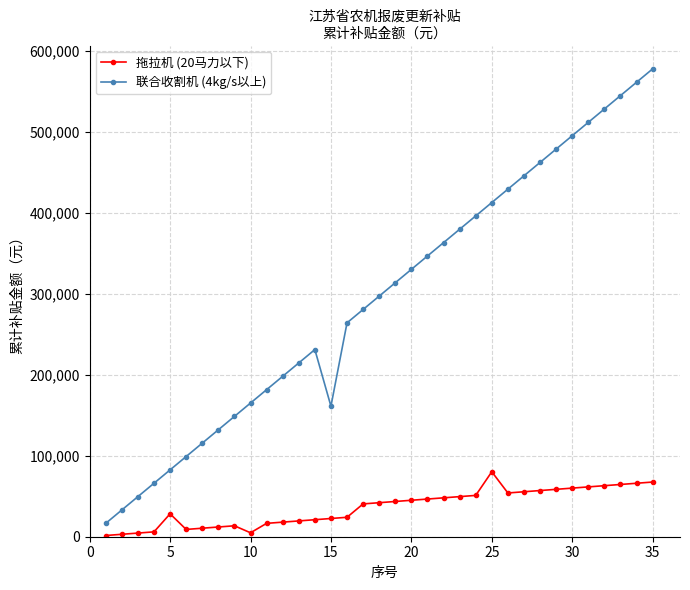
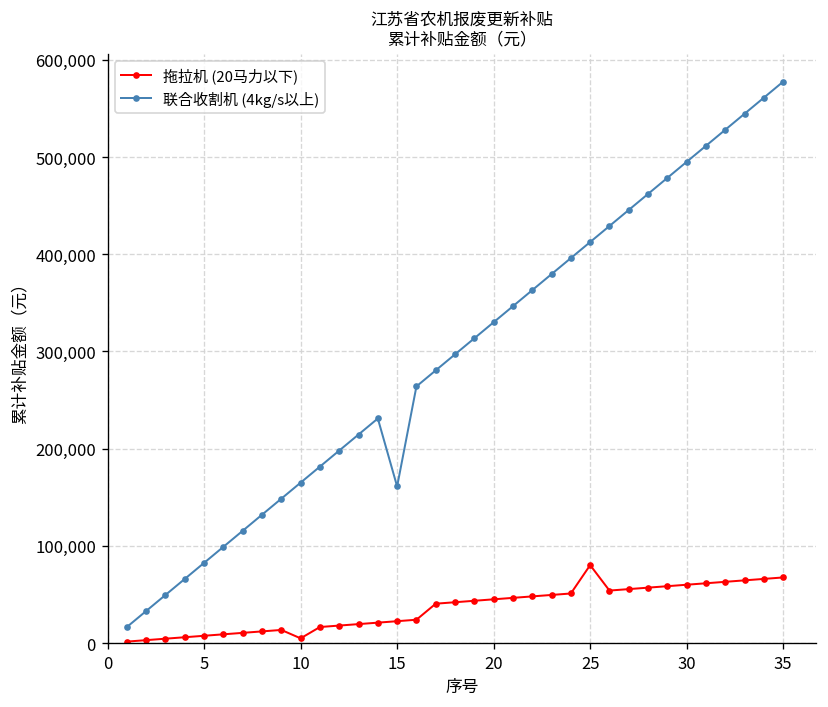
  {
    "拖拉机 (20马力以下)": {
-     "5": "30,000",
+     "5": "10,000",
      "10": "0",
      "15": "20,000",
      "20": "50,000",
      "25": "80,000",
      "30": "60,000",
      "35": "70,000"
    },
    "联合收割机 (4kg/s以上)": {
      "5": "80,000",
      "10": "170,000",
      "15": "160,000",
      "20": "330,000",
      "25": "410,000",
      "30": "500,000",
      "35": "580,000"
    }
  }
